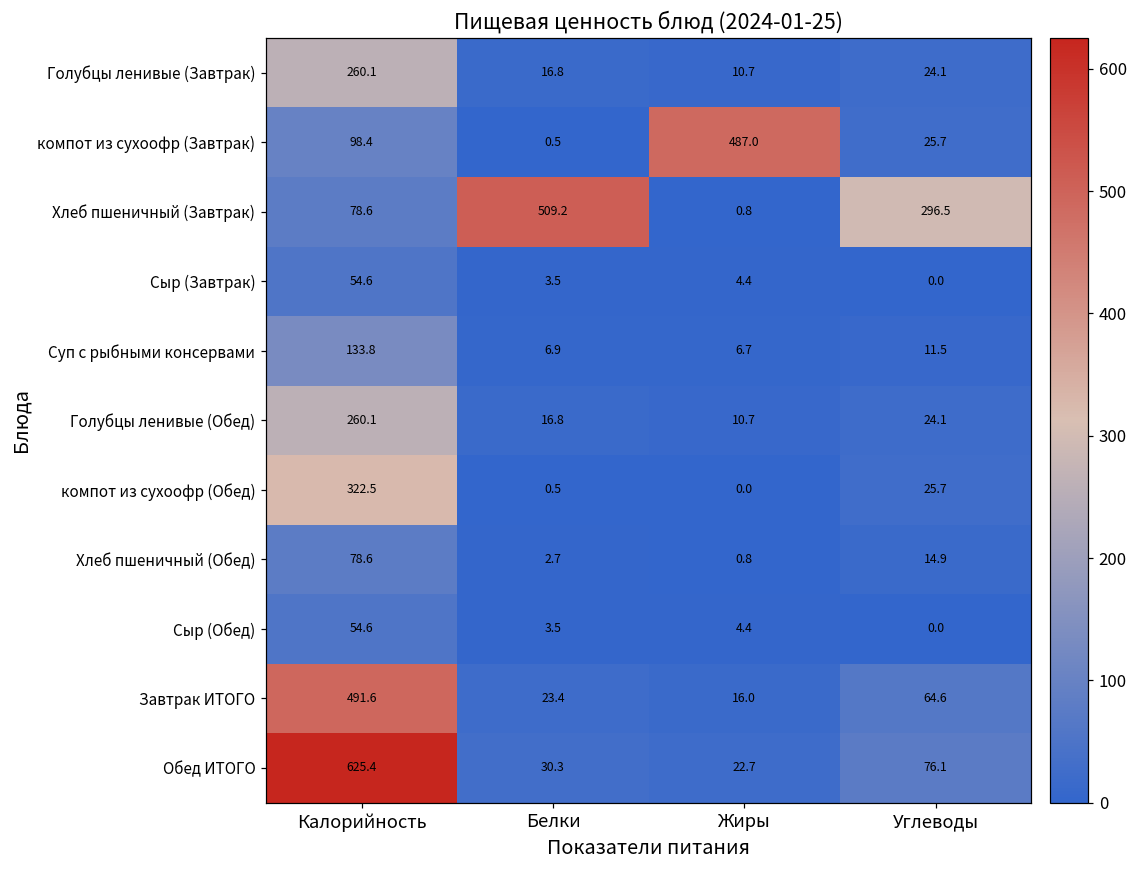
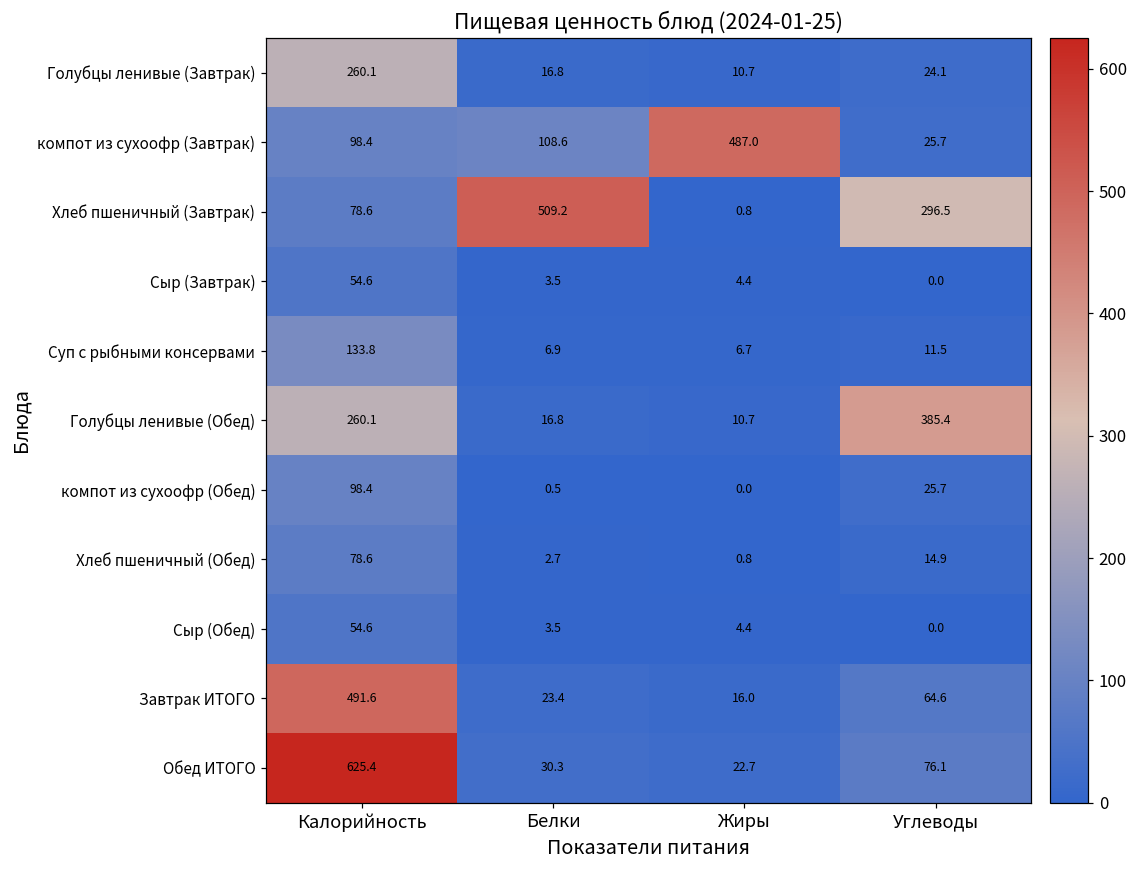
  {
    "Голубцы ленивые (Завтрак)": {
      "Калорийность": 260.1,
      "Белки": 16.8,
      "Жиры": 10.7,
      "Углеводы": 24.1
    },
    "компот из сухоофр (Завтрак)": {
      "Калорийность": 98.4,
-     "Белки": 0.5,
+     "Белки": 108.6,
      "Жиры": 487.0,
      "Углеводы": 25.7
    },
    "Хлеб пшеничный (Завтрак)": {
      "Калорийность": 78.6,
      "Белки": 509.2,
      "Жиры": 0.8,
      "Углеводы": 296.5
    },
    "Сыр (Завтрак)": {
      "Калорийность": 54.6,
      "Белки": 3.5,
      "Жиры": 4.4,
      "Углеводы": 0.0
    },
    "Суп с рыбными консервами": {
      "Калорийность": 133.8,
      "Белки": 6.9,
      "Жиры": 6.7,
      "Углеводы": 11.5
    },
    "Голубцы ленивые (Обед)": {
      "Калорийность": 260.1,
      "Белки": 16.8,
      "Жиры": 10.7,
-     "Углеводы": 24.1
+     "Углеводы": 385.4
    },
    "компот из сухоофр (Обед)": {
-     "Калорийность": 322.5,
+     "Калорийность": 98.4,
      "Белки": 0.5,
      "Жиры": 0.0,
      "Углеводы": 25.7
    },
    "Хлеб пшеничный (Обед)": {
      "Калорийность": 78.6,
      "Белки": 2.7,
      "Жиры": 0.8,
      "Углеводы": 14.9
    },
    "Сыр (Обед)": {
      "Калорийность": 54.6,
      "Белки": 3.5,
      "Жиры": 4.4,
      "Углеводы": 0.0
    },
    "Завтрак ИТОГО": {
      "Калорийность": 491.6,
      "Белки": 23.4,
      "Жиры": 16.0,
      "Углеводы": 64.6
    },
    "Обед ИТОГО": {
      "Калорийность": 625.4,
      "Белки": 30.3,
      "Жиры": 22.7,
      "Углеводы": 76.1
    }
  }
